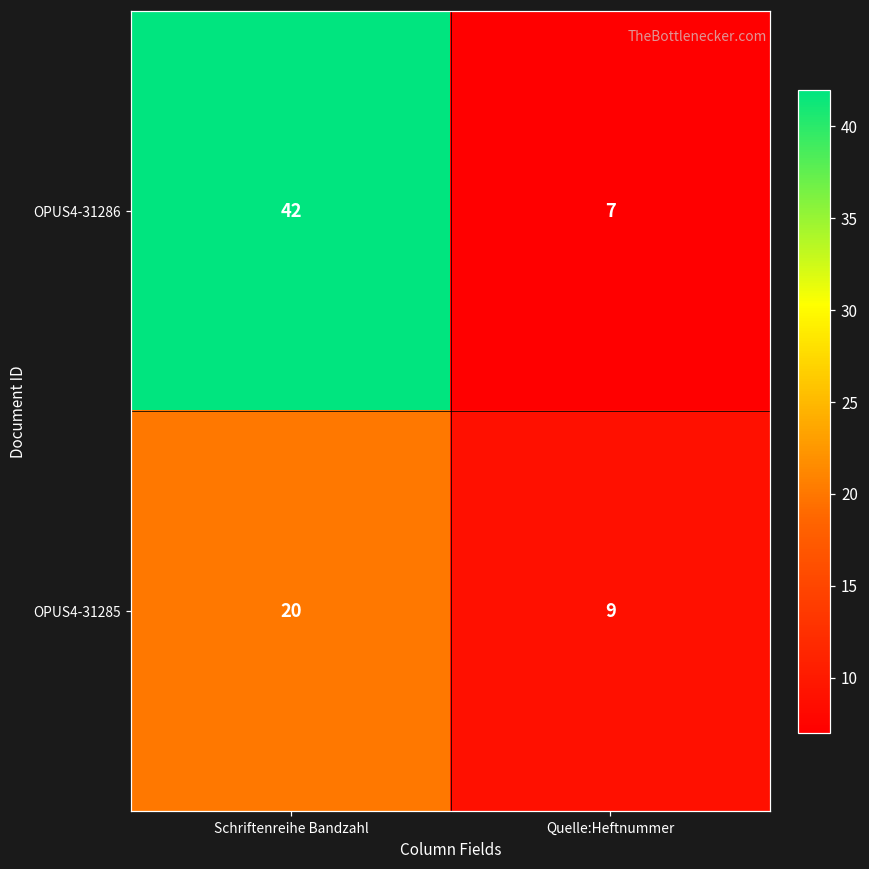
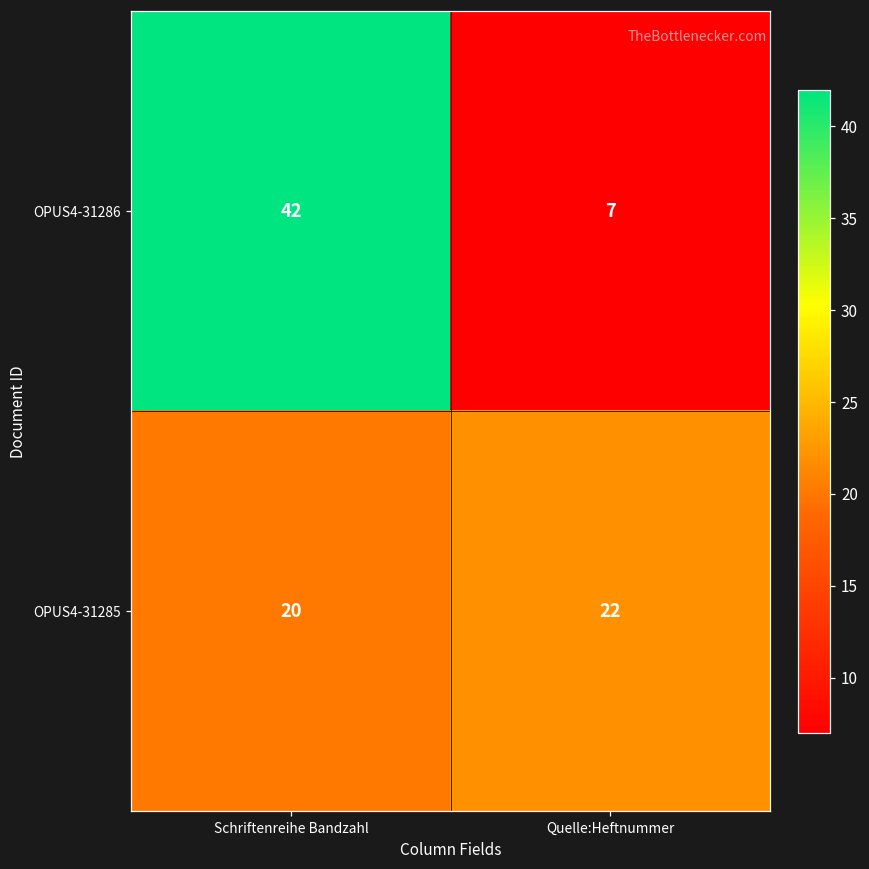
  {
    "OPUS4-31286": {
      "Schriftenreihe Bandzahl": 42,
      "Quelle:Heftnummer": 7
    },
    "OPUS4-31285": {
      "Schriftenreihe Bandzahl": 20,
-     "Quelle:Heftnummer": 9
+     "Quelle:Heftnummer": 22
    }
  }
